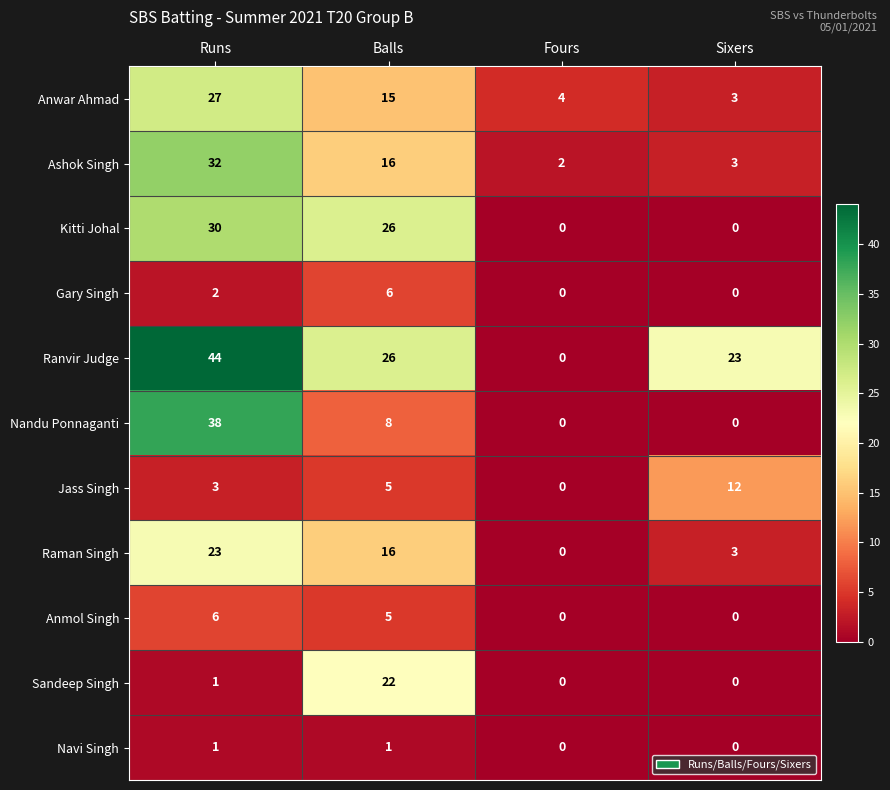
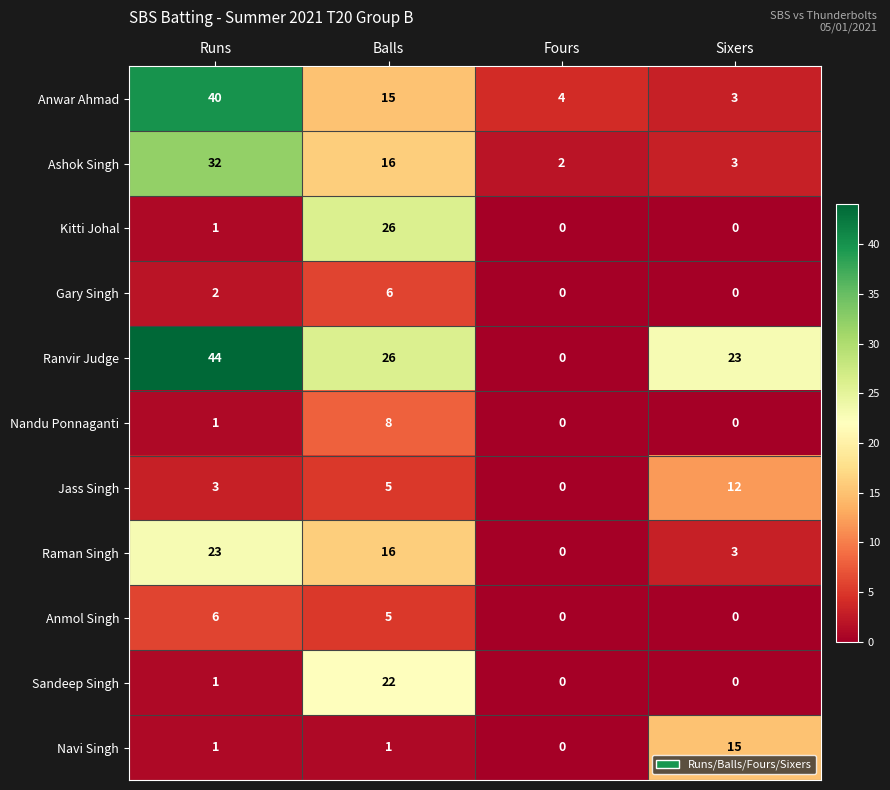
  {
    "Anwar Ahmad": {
-     "Runs": 27,
+     "Runs": 40,
      "Balls": 15,
      "Fours": 4,
      "Sixers": 3
    },
    "Ashok Singh": {
      "Runs": 32,
      "Balls": 16,
      "Fours": 2,
      "Sixers": 3
    },
    "Kitti Johal": {
-     "Runs": 30,
+     "Runs": 1,
      "Balls": 26,
      "Fours": 0,
      "Sixers": 0
    },
    "Gary Singh": {
      "Runs": 2,
      "Balls": 6,
      "Fours": 0,
      "Sixers": 0
    },
    "Ranvir Judge": {
      "Runs": 44,
      "Balls": 26,
      "Fours": 0,
      "Sixers": 23
    },
    "Nandu Ponnaganti": {
-     "Runs": 38,
+     "Runs": 1,
      "Balls": 8,
      "Fours": 0,
      "Sixers": 0
    },
    "Jass Singh": {
      "Runs": 3,
      "Balls": 5,
      "Fours": 0,
      "Sixers": 12
    },
    "Raman Singh": {
      "Runs": 23,
      "Balls": 16,
      "Fours": 0,
      "Sixers": 3
    },
    "Anmol Singh": {
      "Runs": 6,
      "Balls": 5,
      "Fours": 0,
      "Sixers": 0
    },
    "Sandeep Singh": {
      "Runs": 1,
      "Balls": 22,
      "Fours": 0,
      "Sixers": 0
    },
    "Navi Singh": {
      "Runs": 1,
      "Balls": 1,
      "Fours": 0,
-     "Sixers": 0
+     "Sixers": 15
    }
  }
